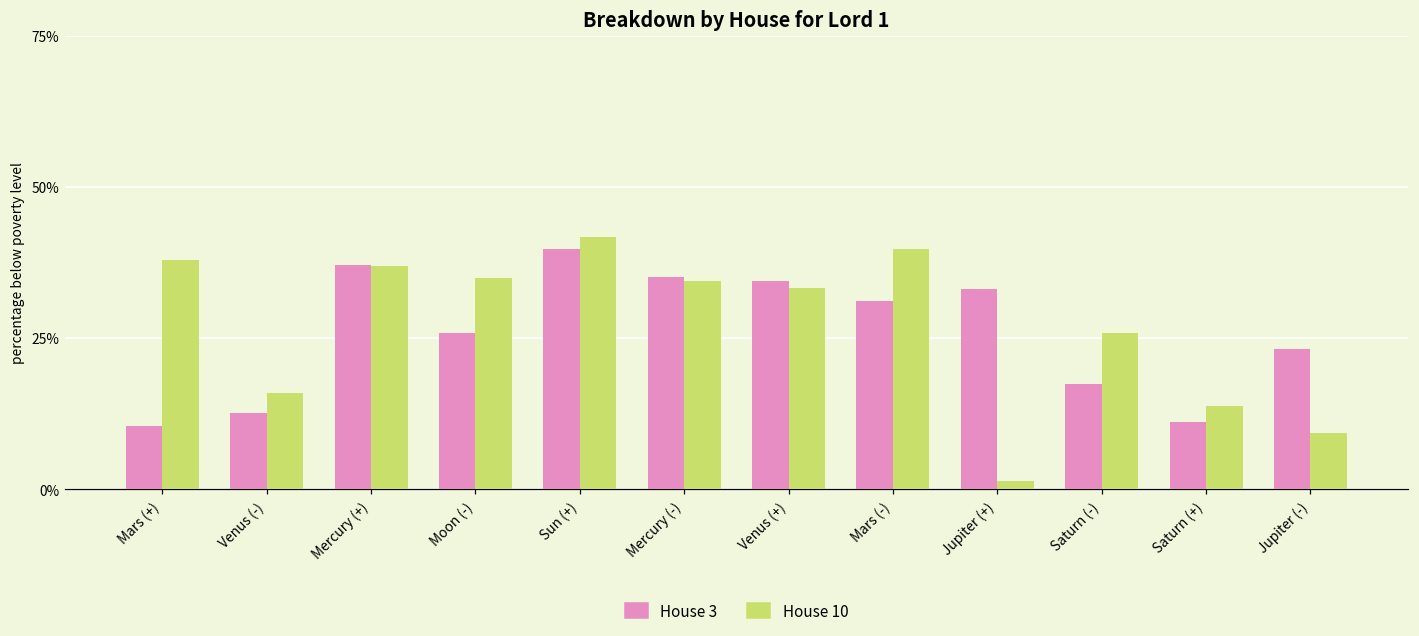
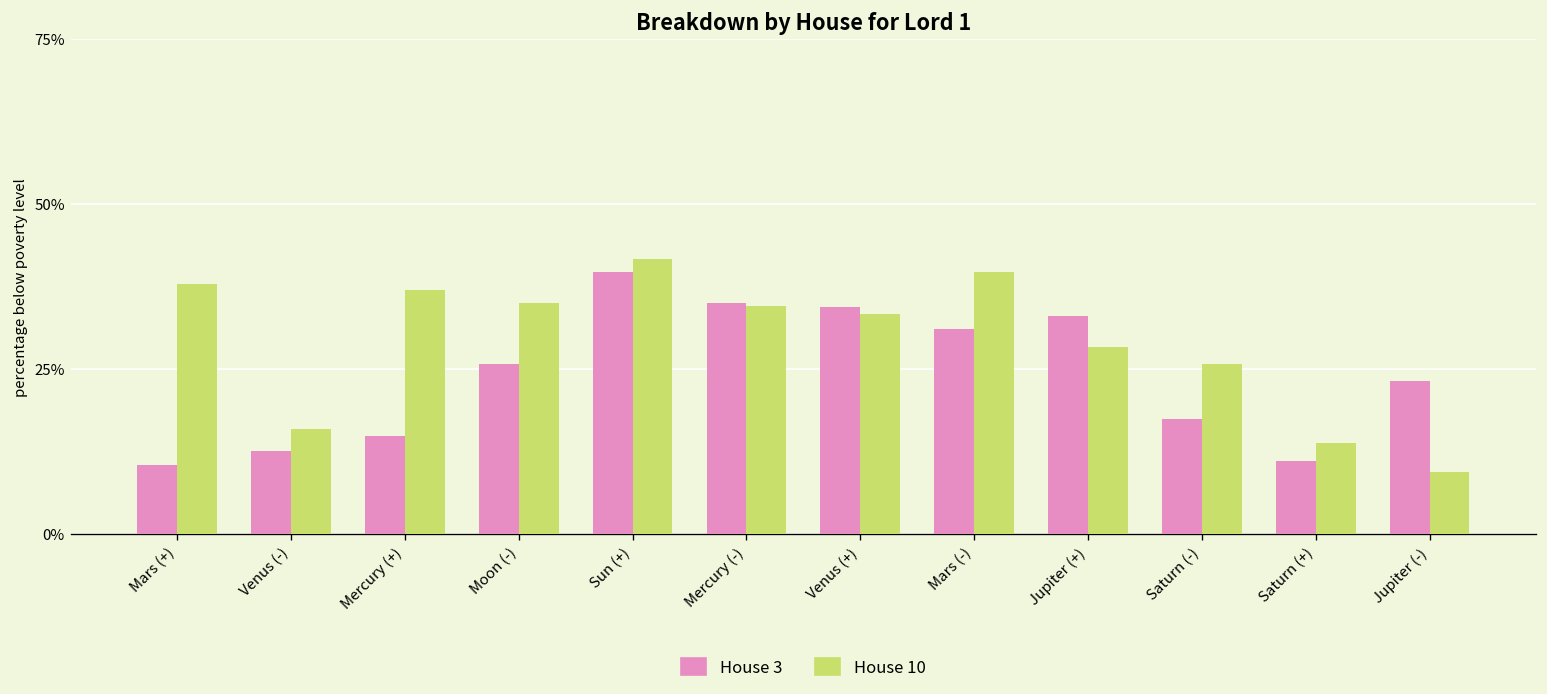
  {
    "House 3": {
      "Mars (+)": "10%",
      "Venus (-)": "13%",
-     "Mercury (+)": "37%",
+     "Mercury (+)": "15%",
      "Moon (-)": "26%",
      "Sun (+)": "40%",
      "Mercury (-)": "35%",
      "Venus (+)": "34%",
      "Mars (-)": "31%",
      "Jupiter (+)": "33%",
      "Saturn (-)": "17%",
      "Saturn (+)": "11%",
      "Jupiter (-)": "23%"
    },
    "House 10": {
      "Mars (+)": "38%",
      "Venus (-)": "16%",
      "Mercury (+)": "37%",
      "Moon (-)": "35%",
      "Sun (+)": "42%",
      "Mercury (-)": "34%",
      "Venus (+)": "33%",
      "Mars (-)": "40%",
-     "Jupiter (+)": "1%",
+     "Jupiter (+)": "28%",
      "Saturn (-)": "26%",
      "Saturn (+)": "14%",
      "Jupiter (-)": "9%"
    }
  }
